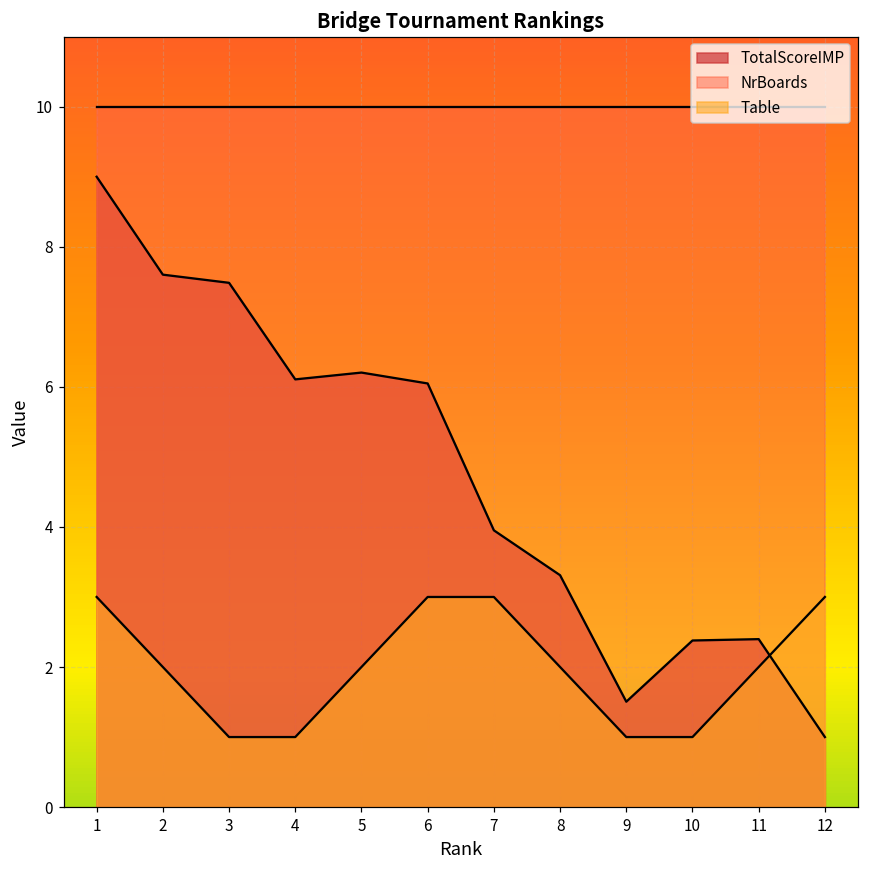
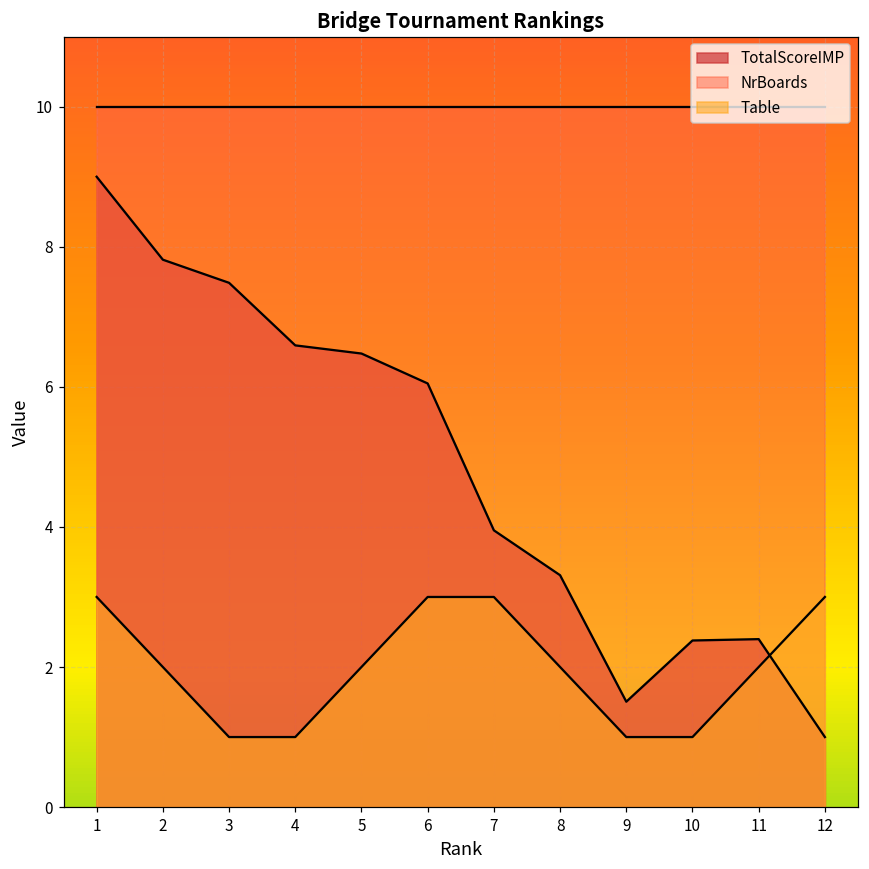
  {
    "TotalScoreIMP": {
      "1": 9.0,
-     "2": 7.6,
+     "2": 7.8,
      "3": 7.5,
-     "4": 6.1,
-     "5": 6.2,
+     "4": 6.6,
+     "5": 6.5,
      "6": 6.0,
      "7": 4.0,
      "8": 3.3,
      "9": 1.5,
      "10": 2.4,
      "11": 2.4,
      "12": 1.0
    }
  }
